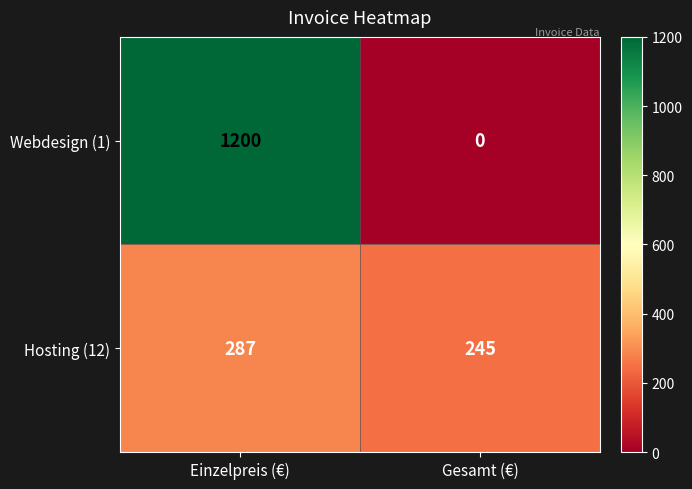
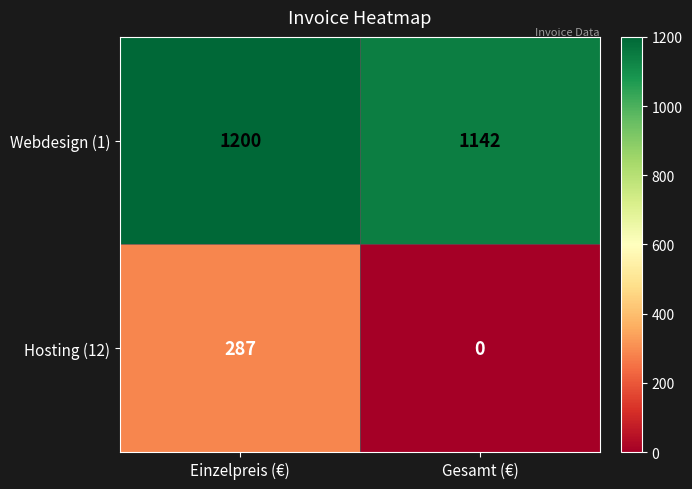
  {
    "Webdesign (1)": {
      "Einzelpreis (€)": 1200,
-     "Gesamt (€)": 0
+     "Gesamt (€)": 1142
    },
    "Hosting (12)": {
      "Einzelpreis (€)": 287,
-     "Gesamt (€)": 245
+     "Gesamt (€)": 0
    }
  }
